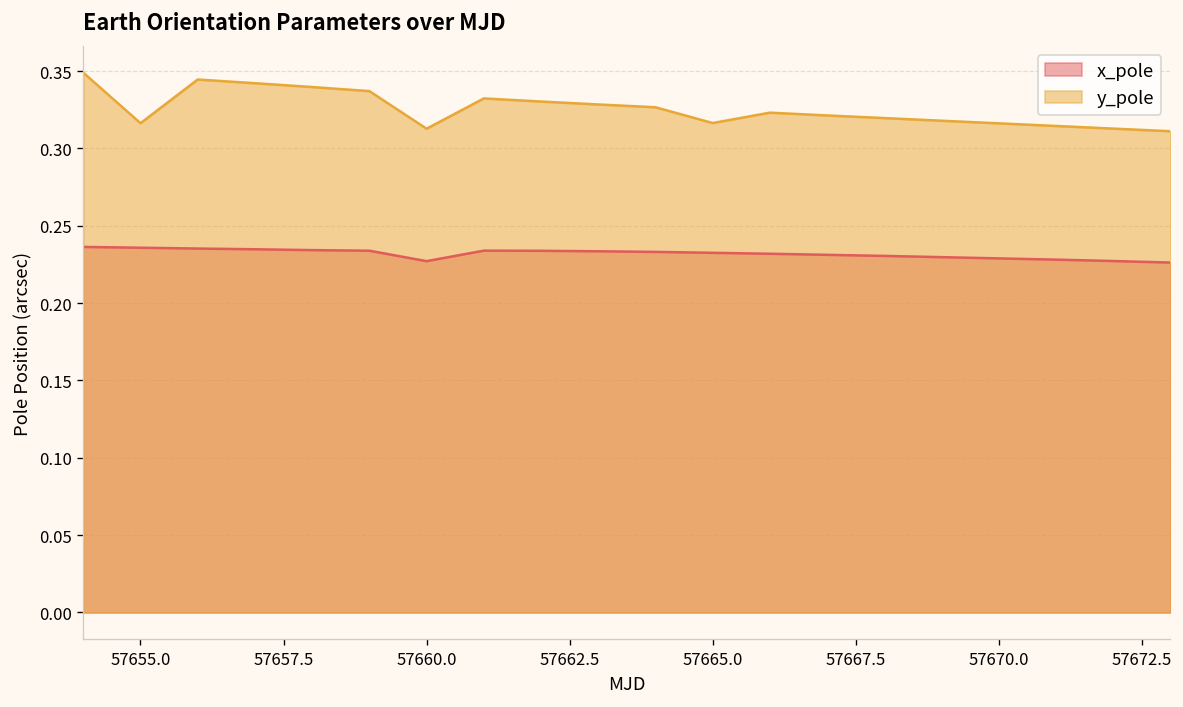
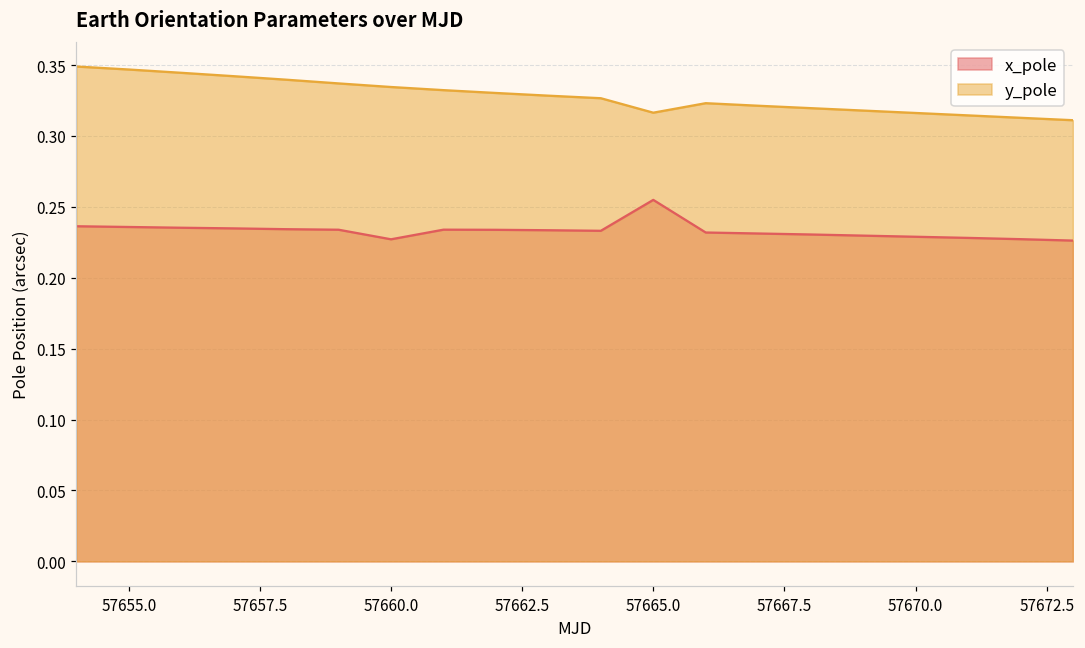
  {
    "x_pole": {
      "57655.0": 0.236,
      "57660.0": 0.227,
-     "57665.0": 0.233,
+     "57665.0": 0.255,
      "57670.0": 0.229
    },
    "y_pole": {
-     "57655.0": 0.316,
-     "57660.0": 0.313,
+     "57655.0": 0.347,
+     "57660.0": 0.335,
      "57665.0": 0.316,
      "57670.0": 0.316
    }
  }
